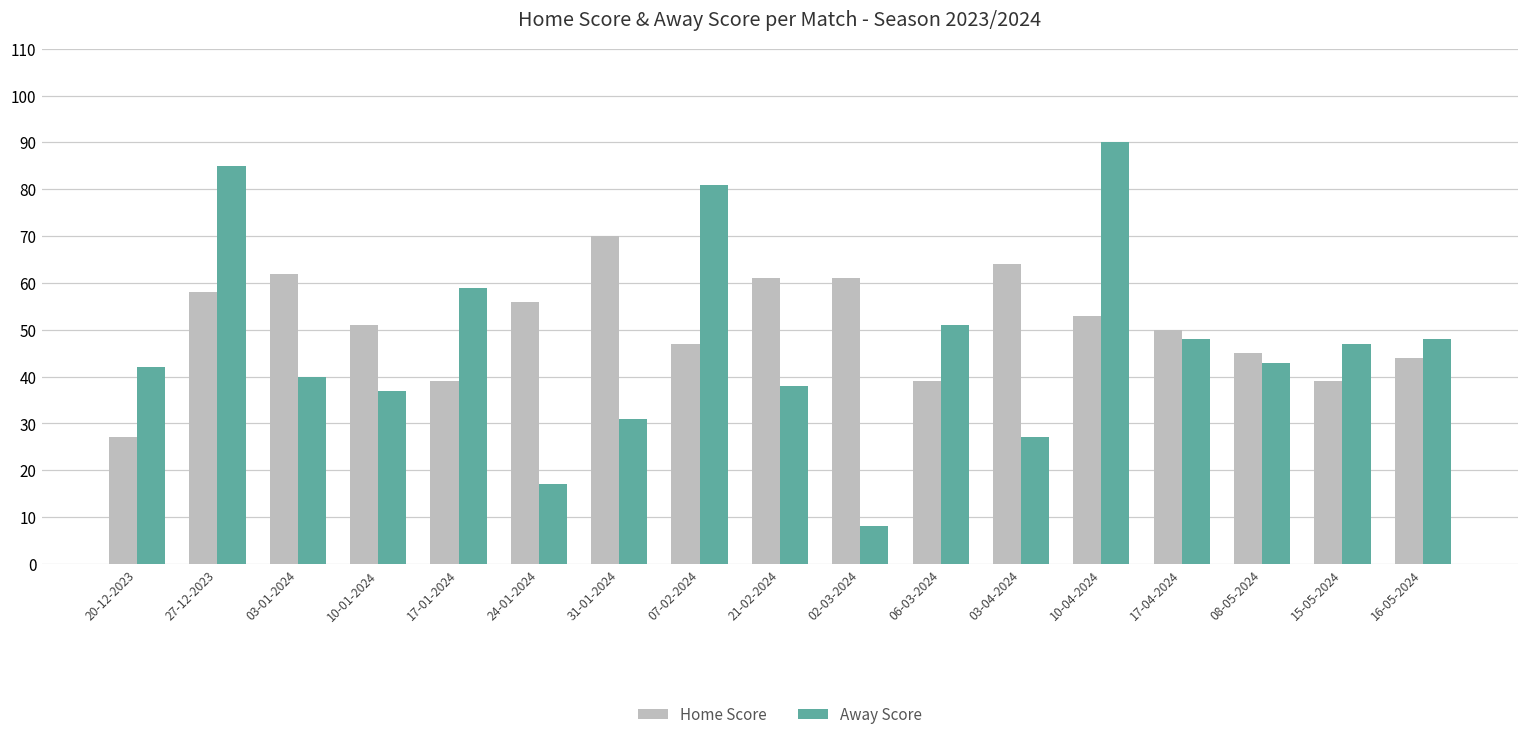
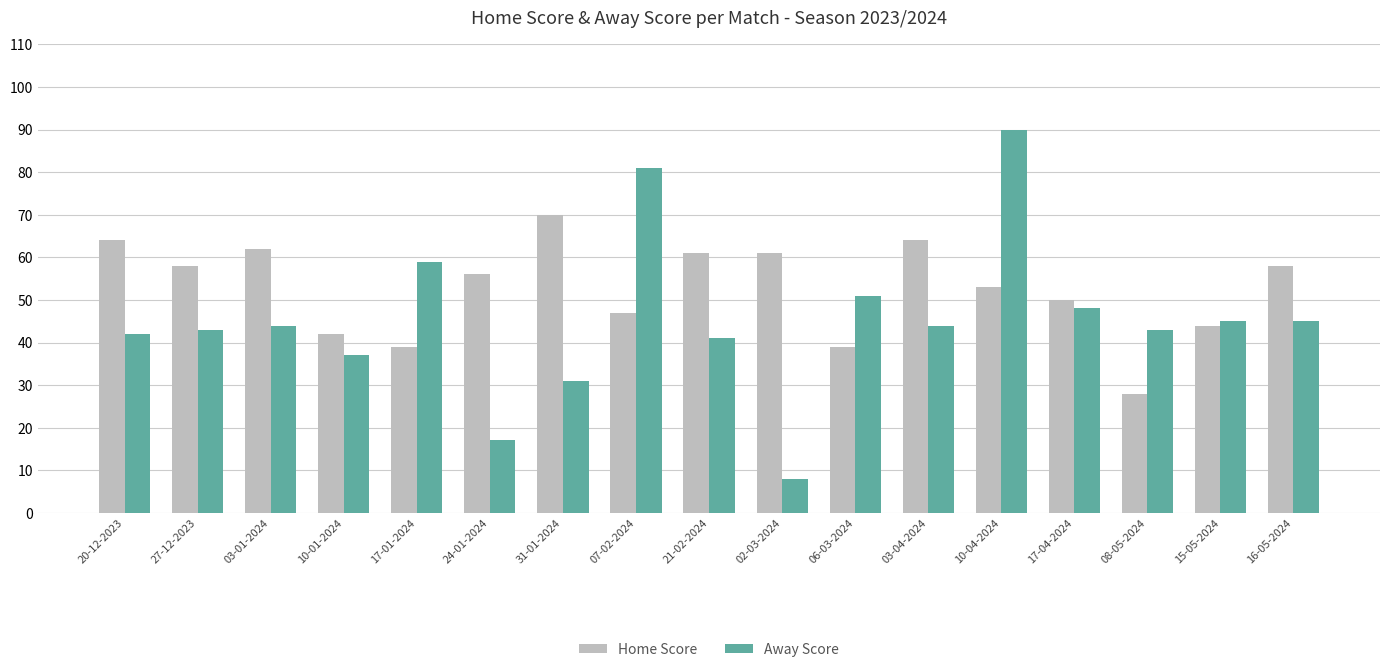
  {
    "Home Score": {
-     "20-12-2023": 27,
+     "20-12-2023": 64,
      "27-12-2023": 58,
      "03-01-2024": 62,
-     "10-01-2024": 51,
+     "10-01-2024": 42,
      "17-01-2024": 39,
      "24-01-2024": 56,
      "31-01-2024": 70,
      "07-02-2024": 47,
      "21-02-2024": 61,
      "02-03-2024": 61,
      "06-03-2024": 39,
      "03-04-2024": 64,
      "10-04-2024": 53,
      "17-04-2024": 50,
-     "08-05-2024": 45,
-     "15-05-2024": 39,
-     "16-05-2024": 44
+     "08-05-2024": 28,
+     "15-05-2024": 44,
+     "16-05-2024": 58
    },
    "Away Score": {
      "20-12-2023": 42,
-     "27-12-2023": 85,
-     "03-01-2024": 40,
+     "27-12-2023": 43,
+     "03-01-2024": 44,
      "10-01-2024": 37,
      "17-01-2024": 59,
      "24-01-2024": 17,
      "31-01-2024": 31,
      "07-02-2024": 81,
-     "21-02-2024": 38,
+     "21-02-2024": 41,
      "02-03-2024": 8,
      "06-03-2024": 51,
-     "03-04-2024": 27,
+     "03-04-2024": 44,
      "10-04-2024": 90,
      "17-04-2024": 48,
      "08-05-2024": 43,
-     "15-05-2024": 47,
-     "16-05-2024": 48
+     "15-05-2024": 45,
+     "16-05-2024": 45
    }
  }
